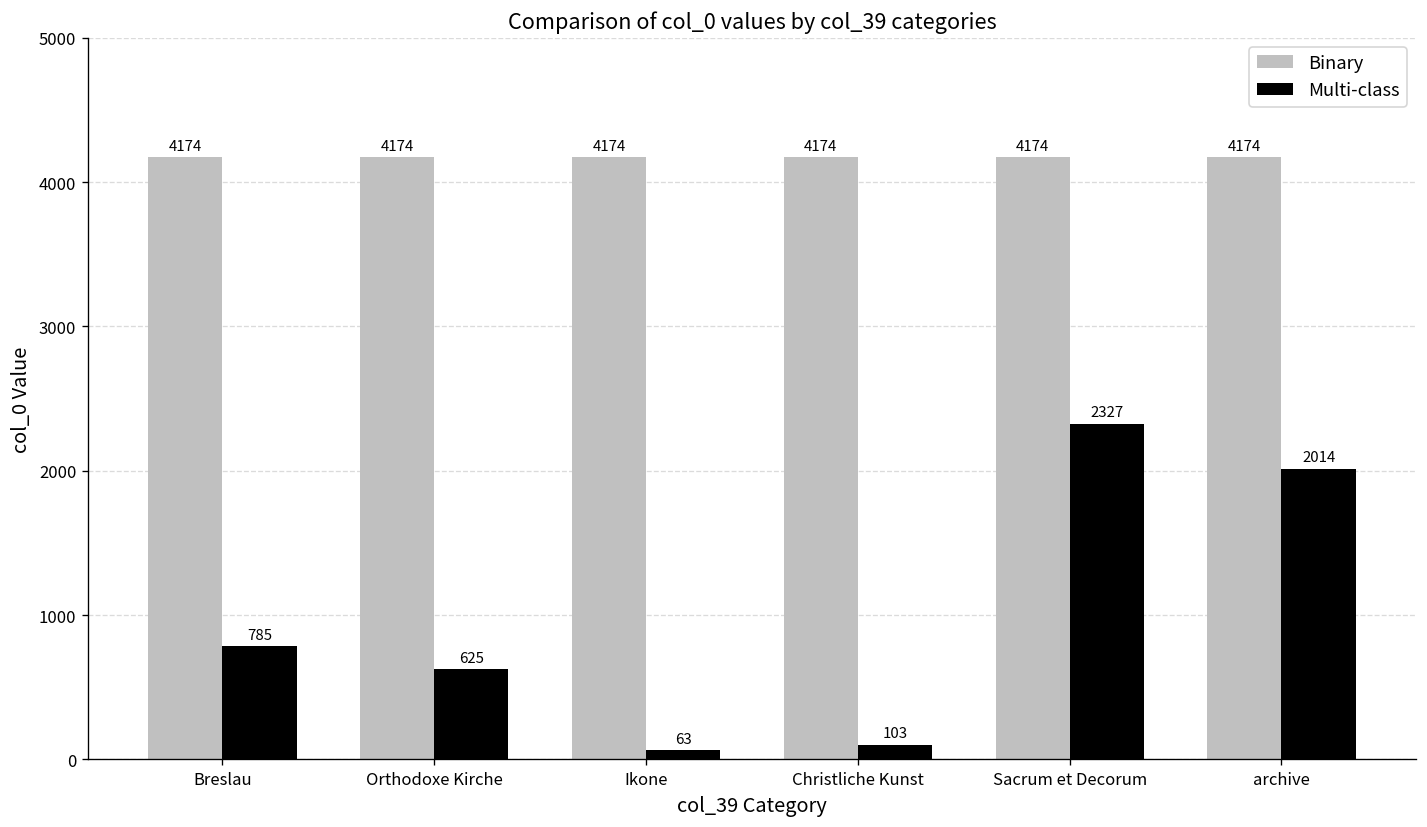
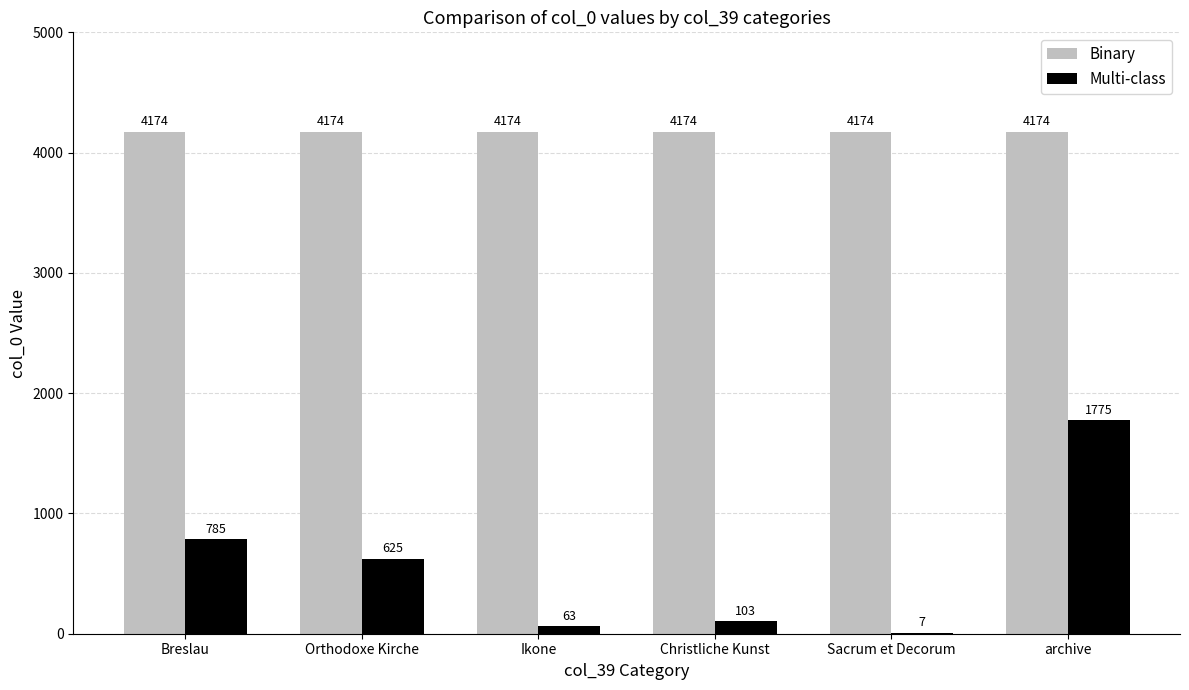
  {
    "Binary": {
      "Breslau": 4174,
      "Orthodoxe Kirche": 4174,
      "Ikone": 4174,
      "Christliche Kunst": 4174,
      "Sacrum et Decorum": 4174,
      "archive": 4174
    },
    "Multi-class": {
      "Breslau": 785,
      "Orthodoxe Kirche": 625,
      "Ikone": 63,
      "Christliche Kunst": 103,
-     "Sacrum et Decorum": 2327,
-     "archive": 2014
+     "Sacrum et Decorum": 7,
+     "archive": 1775
    }
  }
